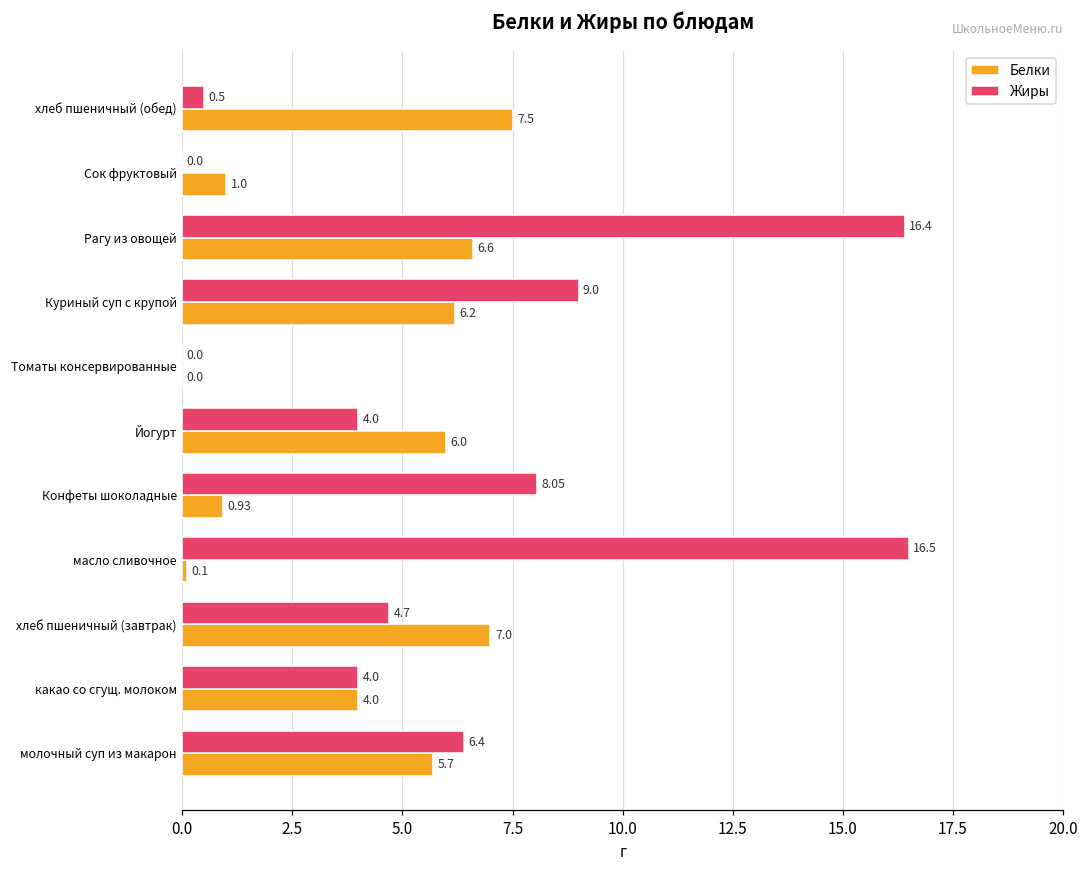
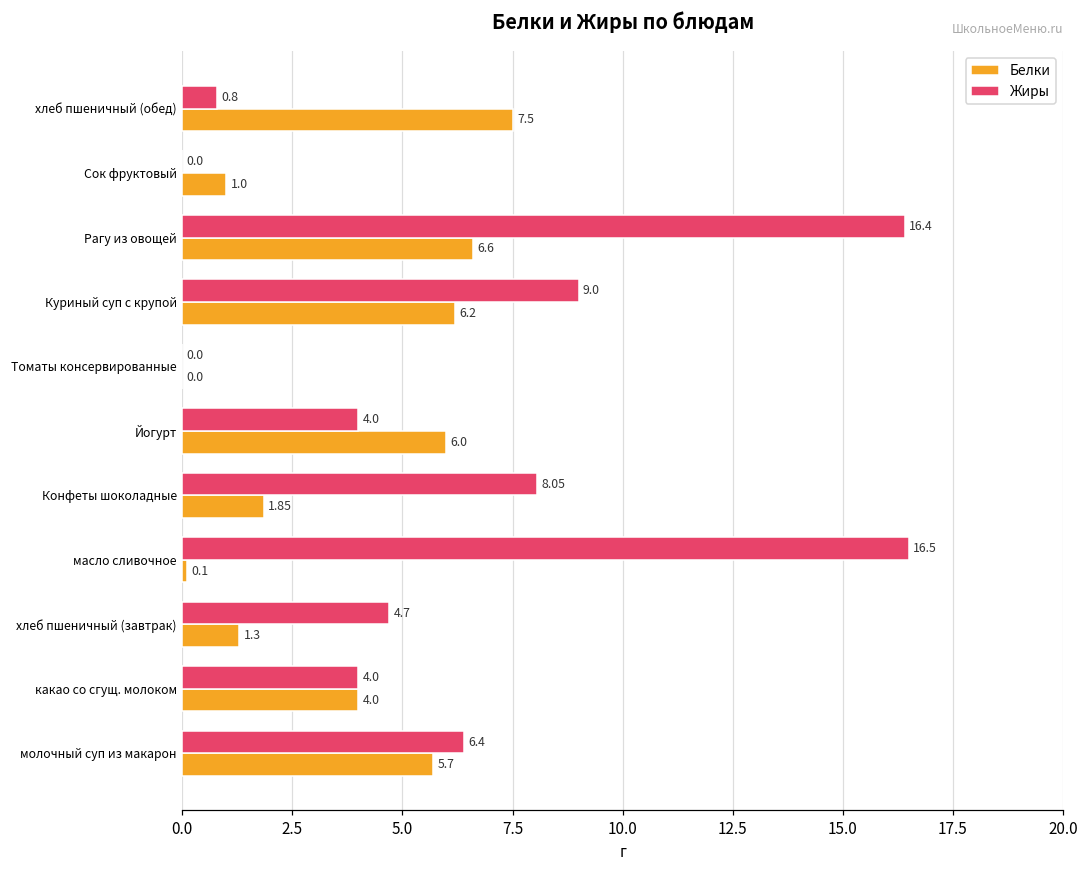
  {
    "Белки": {
      "хлеб пшеничный (обед)": 7.5,
      "Сок фруктовый": 1.0,
      "Рагу из овощей": 6.6,
      "Куриный суп с крупой": 6.2,
      "Томаты консервированные": 0.0,
      "Йогурт": 6.0,
-     "Конфеты шоколадные": 0.93,
+     "Конфеты шоколадные": 1.85,
      "масло сливочное": 0.1,
-     "хлеб пшеничный (завтрак)": 7.0,
+     "хлеб пшеничный (завтрак)": 1.3,
      "какао со сгущ. молоком": 4.0,
      "молочный суп из макарон": 5.7
    },
    "Жиры": {
-     "хлеб пшеничный (обед)": 0.5,
+     "хлеб пшеничный (обед)": 0.8,
      "Сок фруктовый": 0.0,
      "Рагу из овощей": 16.4,
      "Куриный суп с крупой": 9.0,
      "Томаты консервированные": 0.0,
      "Йогурт": 4.0,
      "Конфеты шоколадные": 8.05,
      "масло сливочное": 16.5,
      "хлеб пшеничный (завтрак)": 4.7,
      "какао со сгущ. молоком": 4.0,
      "молочный суп из макарон": 6.4
    }
  }
